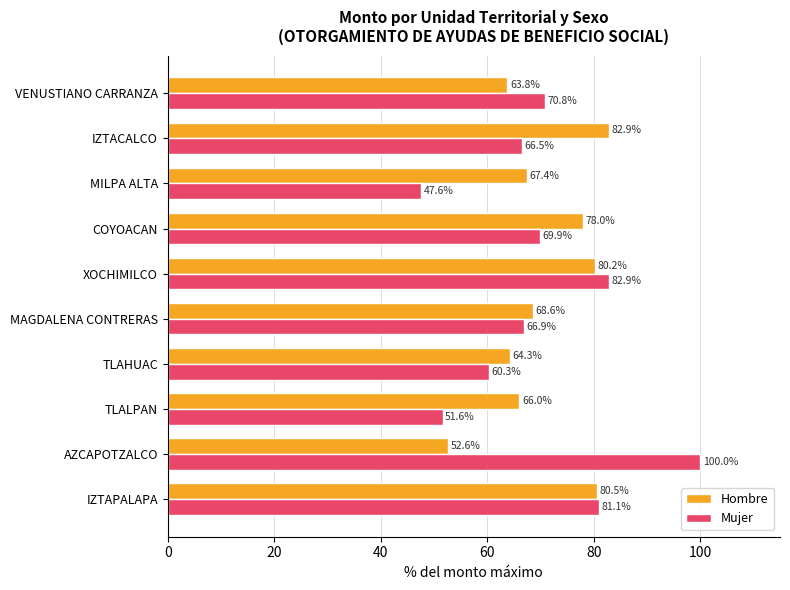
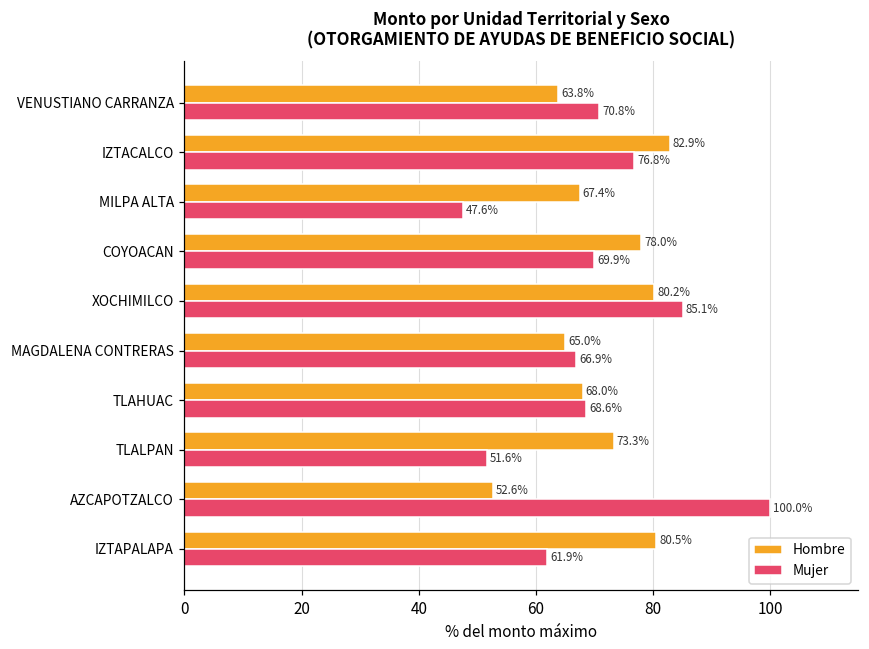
  {
    "Hombre": {
      "VENUSTIANO CARRANZA": "63.8%",
      "IZTACALCO": "82.9%",
      "MILPA ALTA": "67.4%",
      "COYOACAN": "78.0%",
      "XOCHIMILCO": "80.2%",
-     "MAGDALENA CONTRERAS": "68.6%",
-     "TLAHUAC": "64.3%",
-     "TLALPAN": "66.0%",
+     "MAGDALENA CONTRERAS": "65.0%",
+     "TLAHUAC": "68.0%",
+     "TLALPAN": "73.3%",
      "AZCAPOTZALCO": "52.6%",
      "IZTAPALAPA": "80.5%"
    },
    "Mujer": {
      "VENUSTIANO CARRANZA": "70.8%",
-     "IZTACALCO": "66.5%",
+     "IZTACALCO": "76.8%",
      "MILPA ALTA": "47.6%",
      "COYOACAN": "69.9%",
-     "XOCHIMILCO": "82.9%",
+     "XOCHIMILCO": "85.1%",
      "MAGDALENA CONTRERAS": "66.9%",
-     "TLAHUAC": "60.3%",
+     "TLAHUAC": "68.6%",
      "TLALPAN": "51.6%",
      "AZCAPOTZALCO": "100.0%",
-     "IZTAPALAPA": "81.1%"
+     "IZTAPALAPA": "61.9%"
    }
  }
